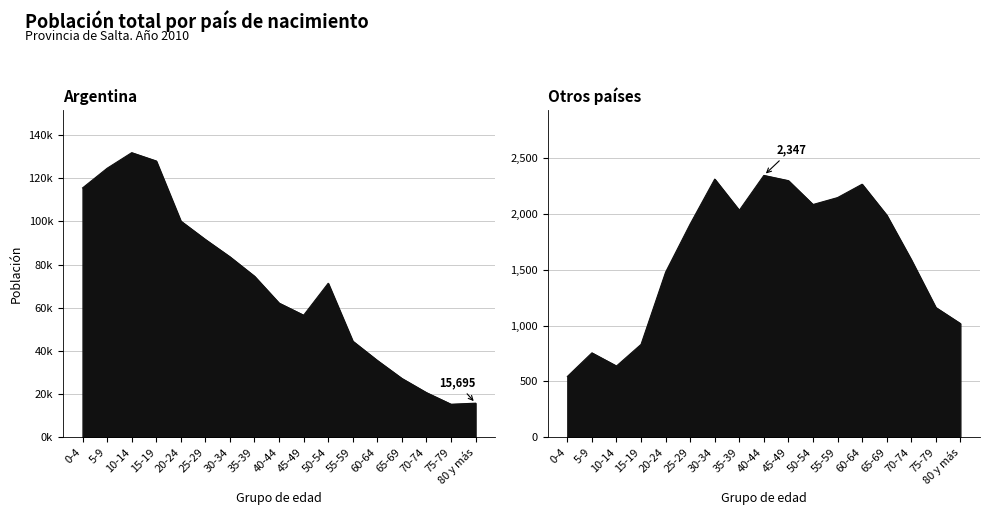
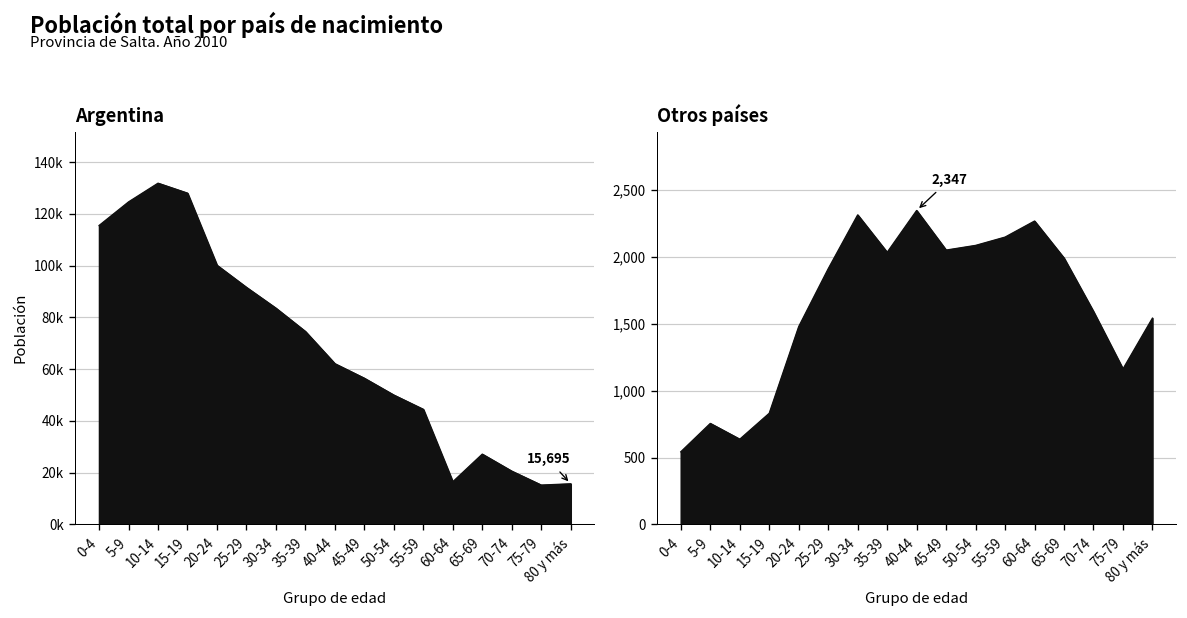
  {
    "Argentina": {
      "0-4": "116000",
      "5-9": "125000",
      "10-14": "132000",
      "15-19": "128000",
      "20-24": "100000",
      "25-29": "92000",
      "30-34": "84000",
      "35-39": "75000",
      "40-44": "62000",
      "45-49": "56000",
-     "50-54": "71000",
+     "50-54": "50000",
      "55-59": "44000",
-     "60-64": "36000",
+     "60-64": "16000",
      "65-69": "27000",
      "70-74": "21000",
      "75-79": "15000"
    },
    "Otros países": {
      "0-4": "540",
      "5-9": "760",
      "10-14": "640",
      "15-19": "830",
      "20-24": "1,480",
      "25-29": "1,910",
      "30-34": "2,310",
      "35-39": "2,030",
-     "45-49": "2,300",
+     "45-49": "2,050",
      "50-54": "2,090",
      "55-59": "2,150",
      "60-64": "2,270",
      "65-69": "1,990",
      "70-74": "1,590",
      "75-79": "1,160",
-     "80 y más": "1,020"
+     "80 y más": "1,540"
    }
  }
